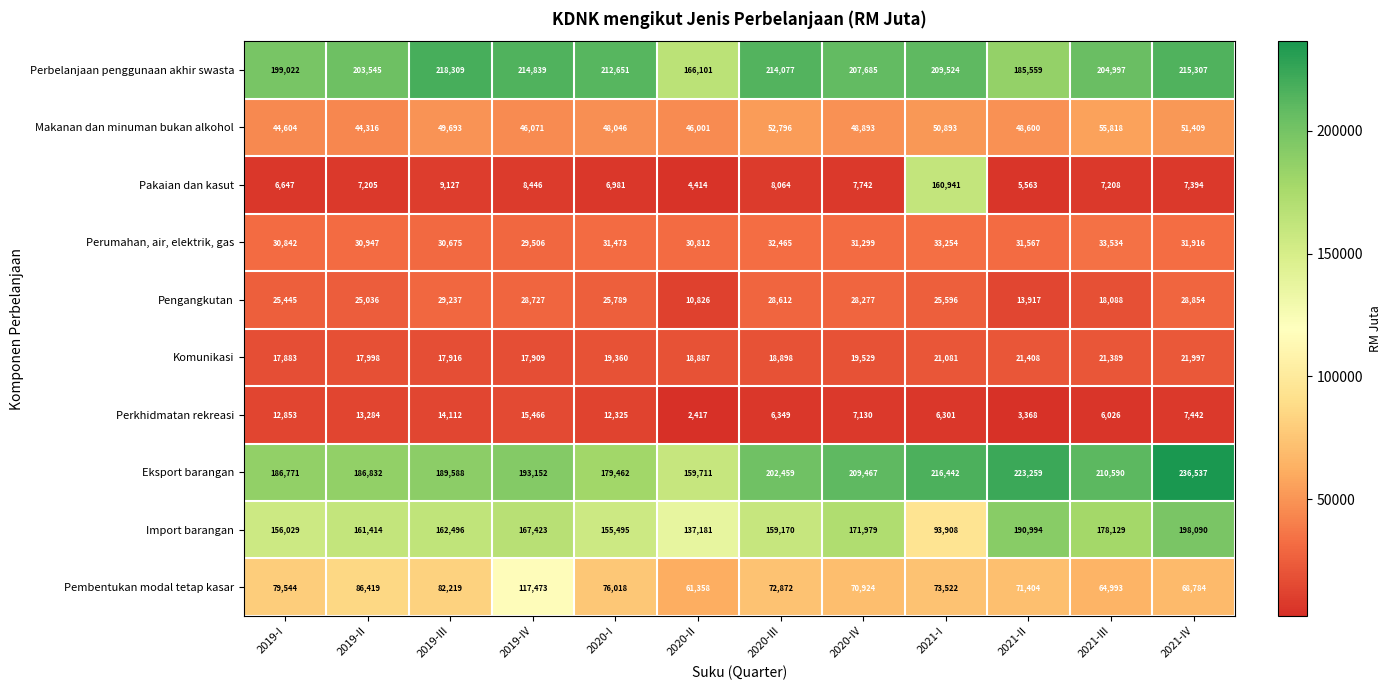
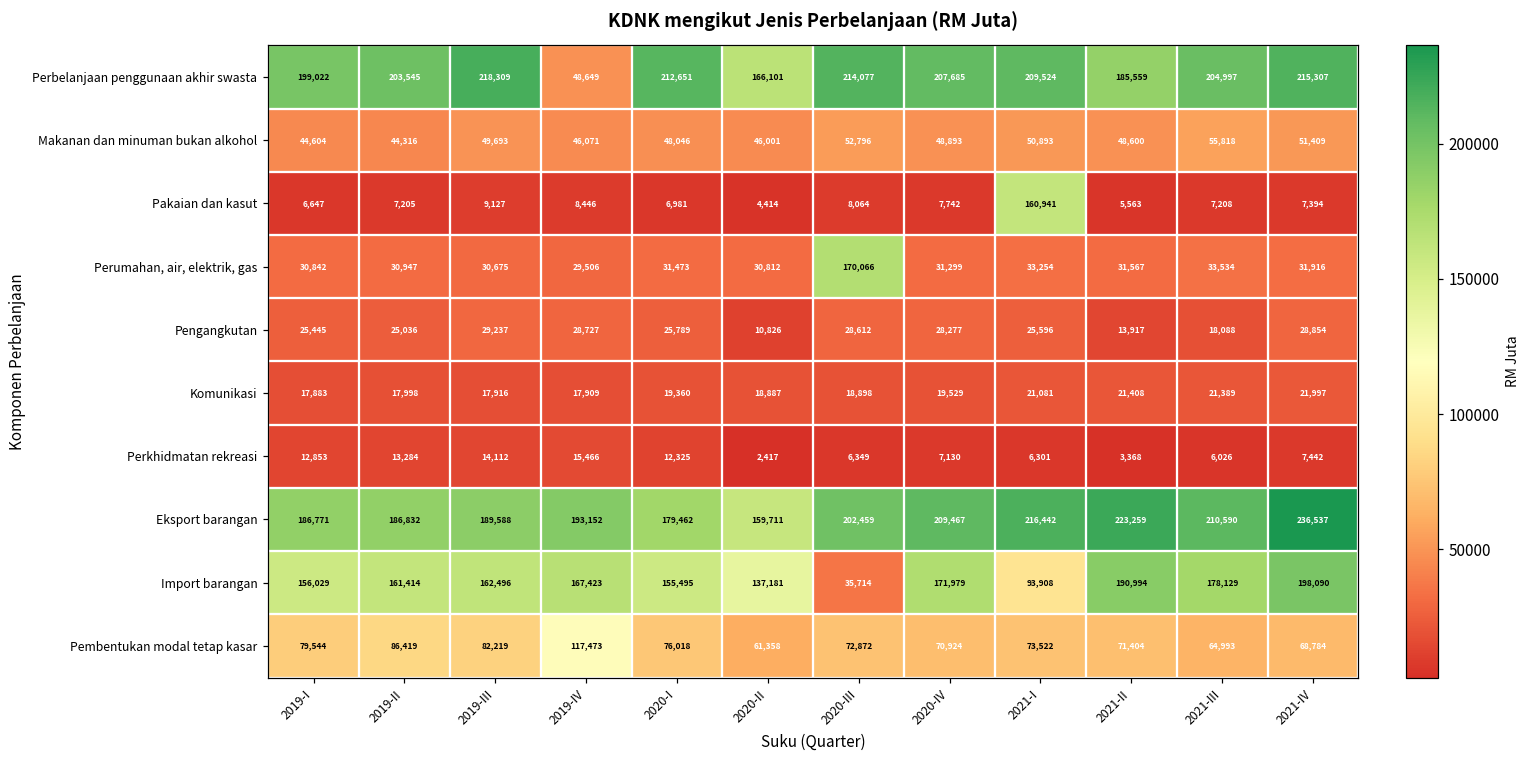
  {
    "Perbelanjaan penggunaan akhir swasta": {
      "2019-I": "199,022",
      "2019-II": "203,545",
      "2019-III": "218,309",
-     "2019-IV": "214,839",
+     "2019-IV": "48,649",
      "2020-I": "212,651",
      "2020-II": "166,101",
      "2020-III": "214,077",
      "2020-IV": "207,685",
      "2021-I": "209,524",
      "2021-II": "185,559",
      "2021-III": "204,997",
      "2021-IV": "215,307"
    },
    "Makanan dan minuman bukan alkohol": {
      "2019-I": "44,604",
      "2019-II": "44,316",
      "2019-III": "49,693",
      "2019-IV": "46,071",
      "2020-I": "48,046",
      "2020-II": "46,001",
      "2020-III": "52,796",
      "2020-IV": "48,893",
      "2021-I": "50,893",
      "2021-II": "48,600",
      "2021-III": "55,818",
      "2021-IV": "51,409"
    },
    "Pakaian dan kasut": {
      "2019-I": "6,647",
      "2019-II": "7,205",
      "2019-III": "9,127",
      "2019-IV": "8,446",
      "2020-I": "6,981",
      "2020-II": "4,414",
      "2020-III": "8,064",
      "2020-IV": "7,742",
      "2021-I": "160,941",
      "2021-II": "5,563",
      "2021-III": "7,208",
      "2021-IV": "7,394"
    },
    "Perumahan, air, elektrik, gas": {
      "2019-I": "30,842",
      "2019-II": "30,947",
      "2019-III": "30,675",
      "2019-IV": "29,506",
      "2020-I": "31,473",
      "2020-II": "30,812",
-     "2020-III": "32,465",
+     "2020-III": "170,066",
      "2020-IV": "31,299",
      "2021-I": "33,254",
      "2021-II": "31,567",
      "2021-III": "33,534",
      "2021-IV": "31,916"
    },
    "Pengangkutan": {
      "2019-I": "25,445",
      "2019-II": "25,036",
      "2019-III": "29,237",
      "2019-IV": "28,727",
      "2020-I": "25,789",
      "2020-II": "10,826",
      "2020-III": "28,612",
      "2020-IV": "28,277",
      "2021-I": "25,596",
      "2021-II": "13,917",
      "2021-III": "18,088",
      "2021-IV": "28,854"
    },
    "Komunikasi": {
      "2019-I": "17,883",
      "2019-II": "17,998",
      "2019-III": "17,916",
      "2019-IV": "17,909",
      "2020-I": "19,360",
      "2020-II": "18,887",
      "2020-III": "18,898",
      "2020-IV": "19,529",
      "2021-I": "21,081",
      "2021-II": "21,408",
      "2021-III": "21,389",
      "2021-IV": "21,997"
    },
    "Perkhidmatan rekreasi": {
      "2019-I": "12,853",
      "2019-II": "13,284",
      "2019-III": "14,112",
      "2019-IV": "15,466",
      "2020-I": "12,325",
      "2020-II": "2,417",
      "2020-III": "6,349",
      "2020-IV": "7,130",
      "2021-I": "6,301",
      "2021-II": "3,368",
      "2021-III": "6,026",
      "2021-IV": "7,442"
    },
    "Eksport barangan": {
      "2019-I": "186,771",
      "2019-II": "186,832",
      "2019-III": "189,588",
      "2019-IV": "193,152",
      "2020-I": "179,462",
      "2020-II": "159,711",
      "2020-III": "202,459",
      "2020-IV": "209,467",
      "2021-I": "216,442",
      "2021-II": "223,259",
      "2021-III": "210,590",
      "2021-IV": "236,537"
    },
    "Import barangan": {
      "2019-I": "156,029",
      "2019-II": "161,414",
      "2019-III": "162,496",
      "2019-IV": "167,423",
      "2020-I": "155,495",
      "2020-II": "137,181",
-     "2020-III": "159,170",
+     "2020-III": "35,714",
      "2020-IV": "171,979",
      "2021-I": "93,908",
      "2021-II": "190,994",
      "2021-III": "178,129",
      "2021-IV": "198,090"
    },
    "Pembentukan modal tetap kasar": {
      "2019-I": "79,544",
      "2019-II": "86,419",
      "2019-III": "82,219",
      "2019-IV": "117,473",
      "2020-I": "76,018",
      "2020-II": "61,358",
      "2020-III": "72,872",
      "2020-IV": "70,924",
      "2021-I": "73,522",
      "2021-II": "71,404",
      "2021-III": "64,993",
      "2021-IV": "68,784"
    }
  }
